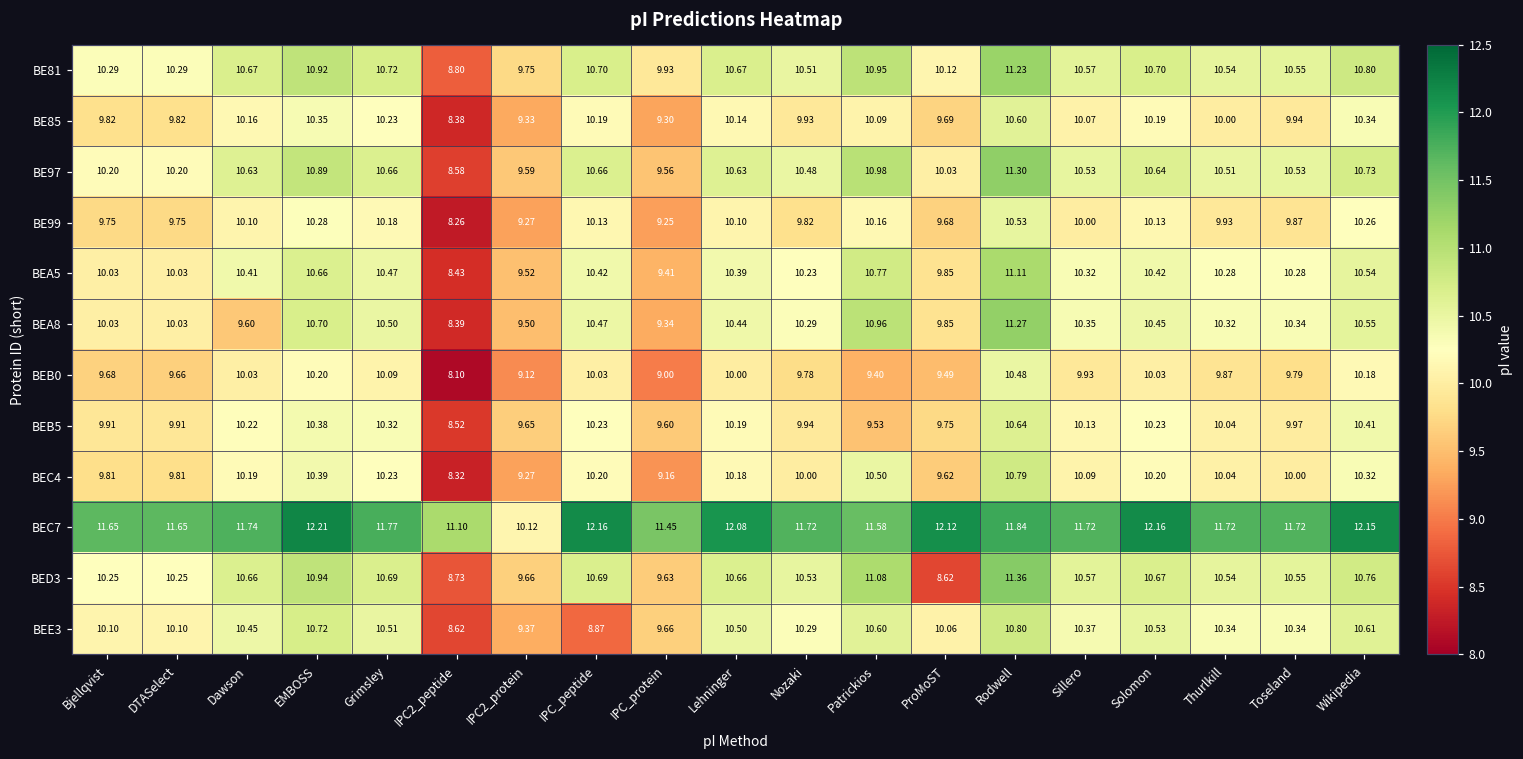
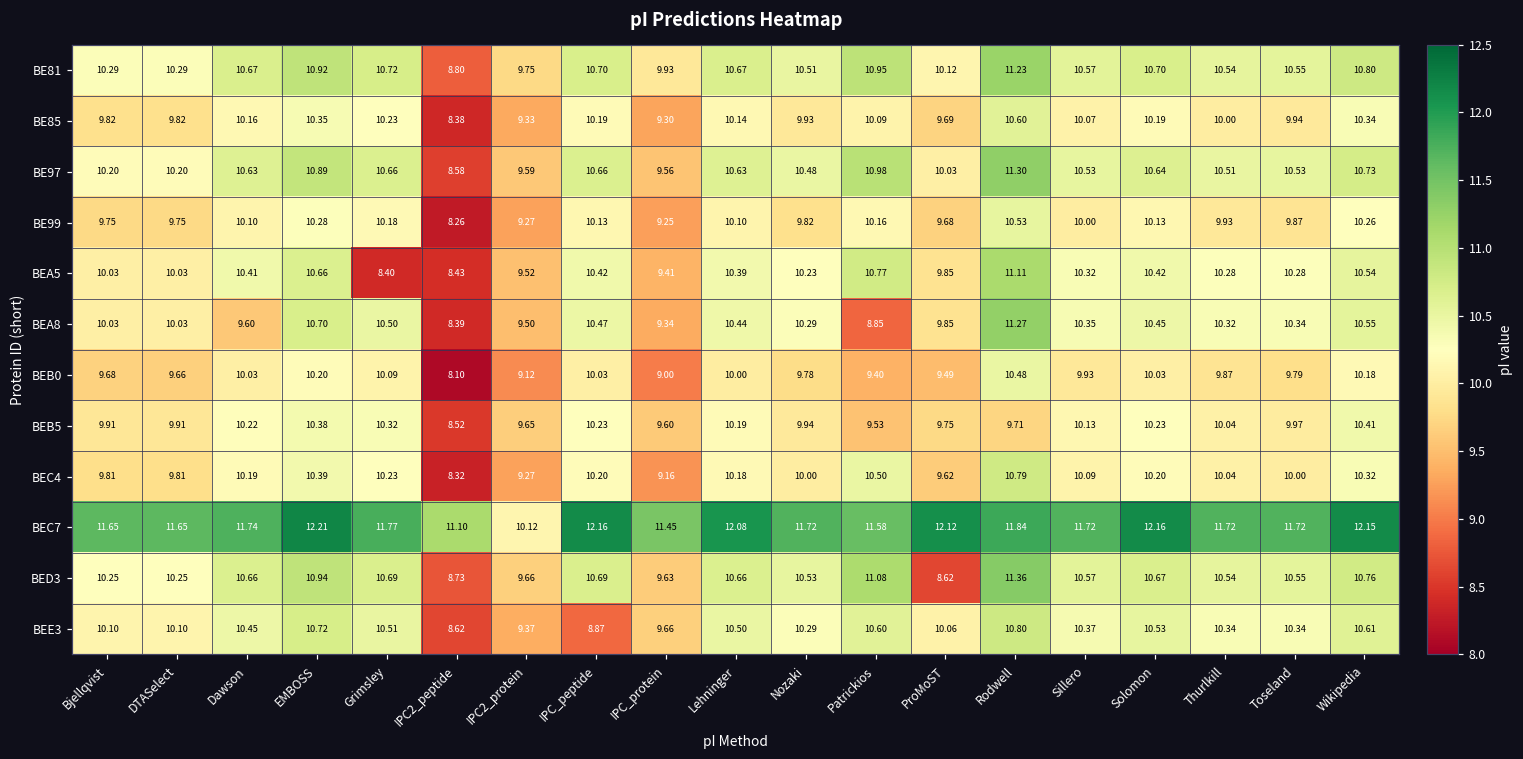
  {
    "BEA5": {
      "Bjellqvist": 10.03,
      "DTASelect": 10.03,
      "Dawson": 10.41,
      "EMBOSS": 10.66,
-     "Grimsley": 10.47,
+     "Grimsley": 8.40,
      "IPC2_peptide": 8.43,
      "IPC2_protein": 9.52,
      "IPC_peptide": 10.42,
      "IPC_protein": 9.41,
      "Lehninger": 10.39,
      "Nozaki": 10.23,
      "Patrickios": 10.77,
      "ProMoST": 9.85,
      "Rodwell": 11.11,
      "Sillero": 10.32,
      "Solomon": 10.42,
      "Thurlkill": 10.28,
      "Toseland": 10.28,
      "Wikipedia": 10.54
    },
    "BEA8": {
      "Bjellqvist": 10.03,
      "DTASelect": 10.03,
      "Dawson": 9.60,
      "EMBOSS": 10.70,
      "Grimsley": 10.50,
      "IPC2_peptide": 8.39,
      "IPC2_protein": 9.50,
      "IPC_peptide": 10.47,
      "IPC_protein": 9.34,
      "Lehninger": 10.44,
      "Nozaki": 10.29,
-     "Patrickios": 10.96,
+     "Patrickios": 8.85,
      "ProMoST": 9.85,
      "Rodwell": 11.27,
      "Sillero": 10.35,
      "Solomon": 10.45,
      "Thurlkill": 10.32,
      "Toseland": 10.34,
      "Wikipedia": 10.55
    },
    "BEB5": {
      "Bjellqvist": 9.91,
      "DTASelect": 9.91,
      "Dawson": 10.22,
      "EMBOSS": 10.38,
      "Grimsley": 10.32,
      "IPC2_peptide": 8.52,
      "IPC2_protein": 9.65,
      "IPC_peptide": 10.23,
      "IPC_protein": 9.60,
      "Lehninger": 10.19,
      "Nozaki": 9.94,
      "Patrickios": 9.53,
      "ProMoST": 9.75,
-     "Rodwell": 10.64,
+     "Rodwell": 9.71,
      "Sillero": 10.13,
      "Solomon": 10.23,
      "Thurlkill": 10.04,
      "Toseland": 9.97,
      "Wikipedia": 10.41
    }
  }
